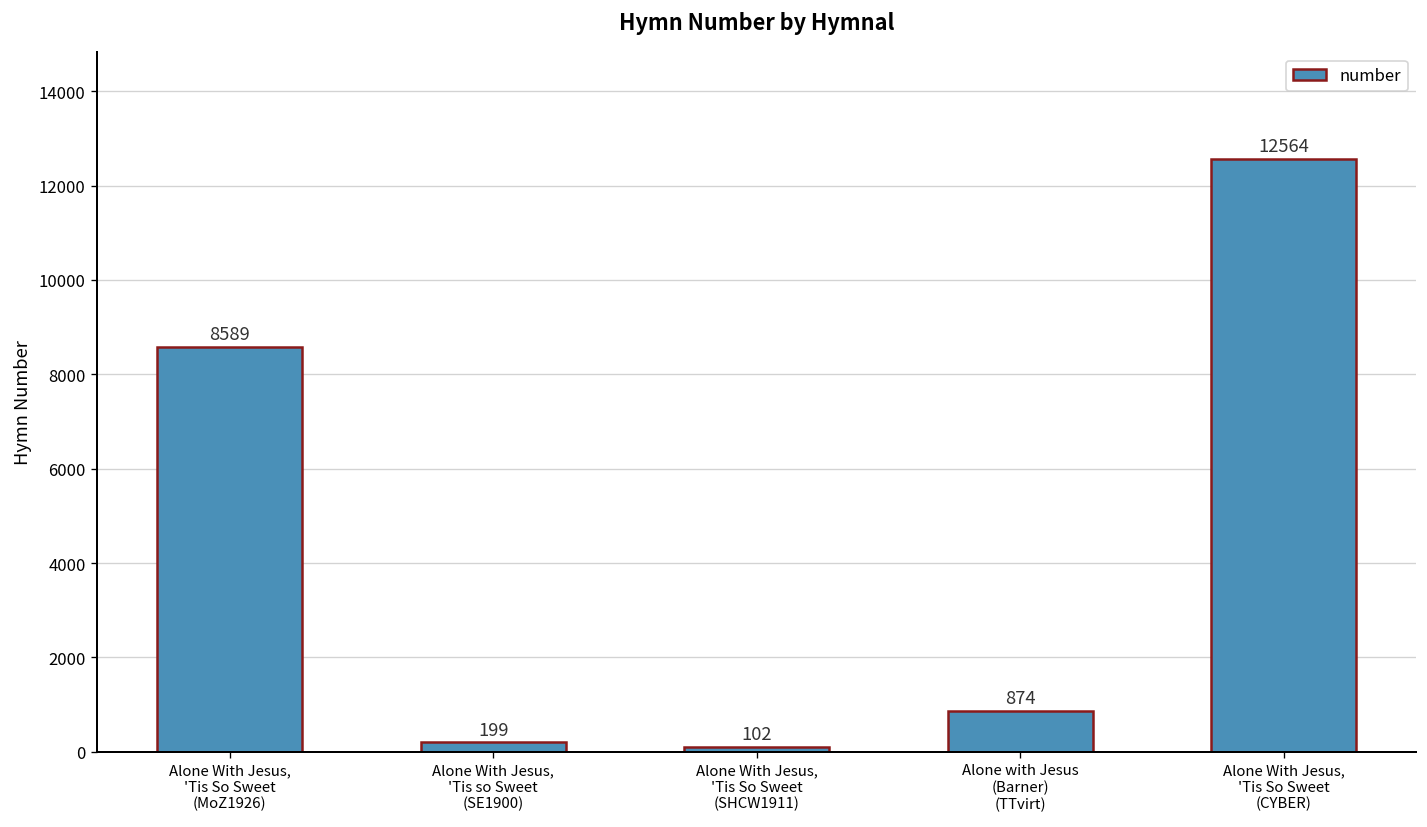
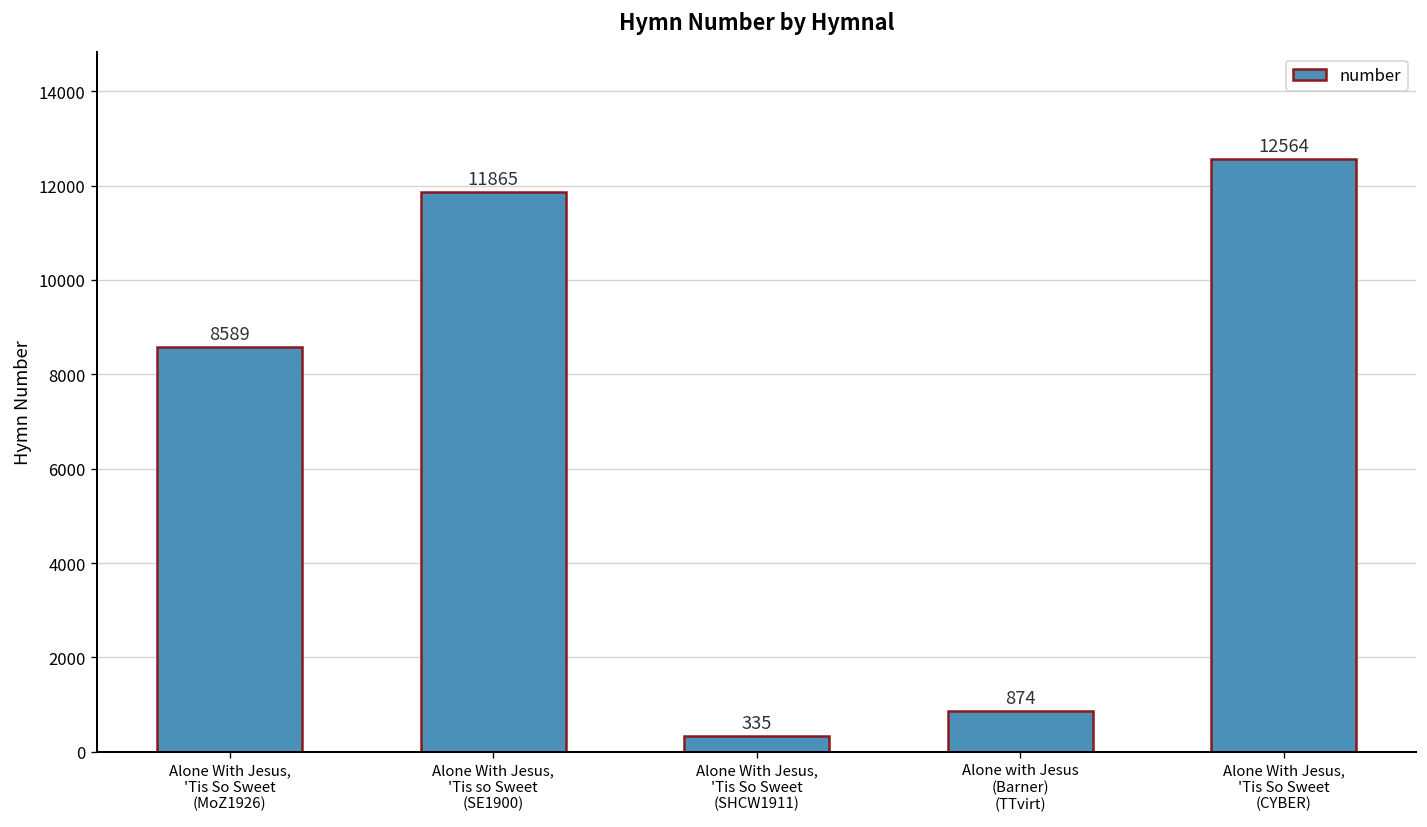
  {
    "Alone With Jesus, 'Tis So Sweet (MoZ1926)": 8589,
-   "Alone With Jesus, 'Tis so Sweet (SE1900)": 199,
-   "Alone With Jesus, 'Tis So Sweet (SHCW1911)": 102,
+   "Alone With Jesus, 'Tis so Sweet (SE1900)": 11865,
+   "Alone With Jesus, 'Tis So Sweet (SHCW1911)": 335,
    "Alone with Jesus (Barner) (TTvirt)": 874,
    "Alone With Jesus, 'Tis So Sweet (CYBER)": 12564
  }
